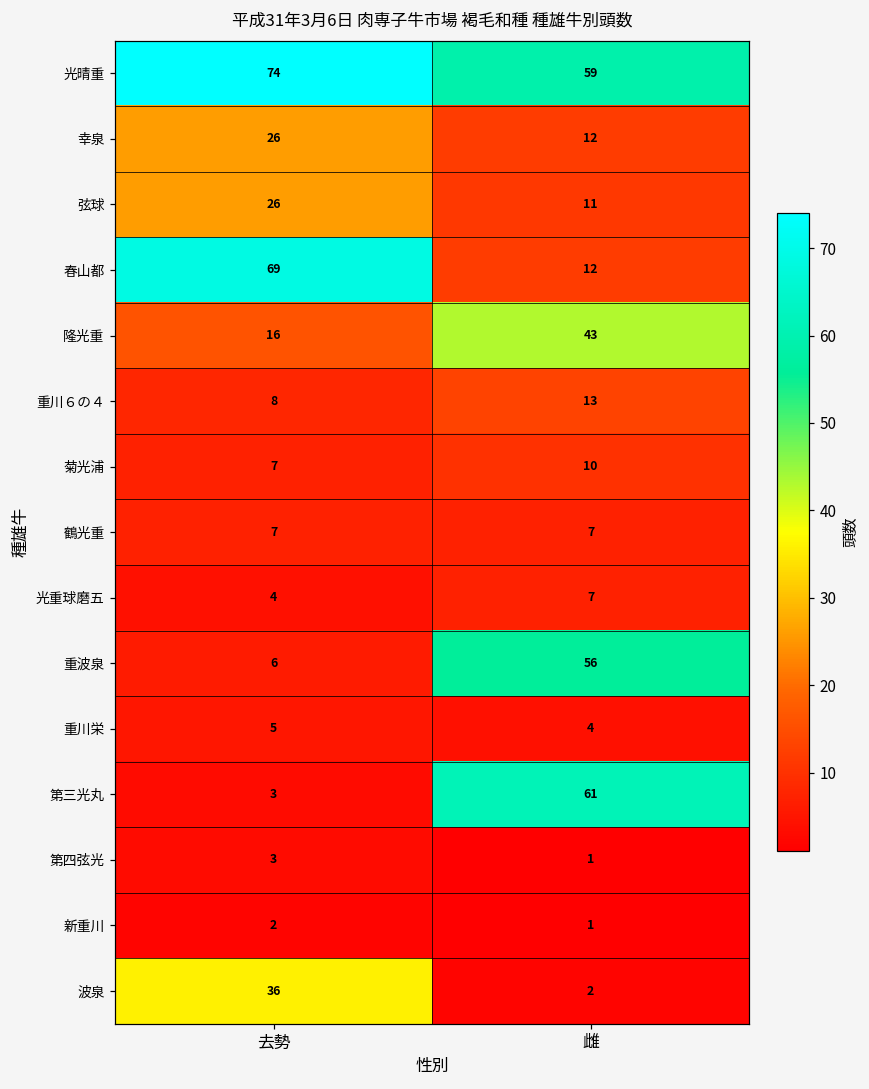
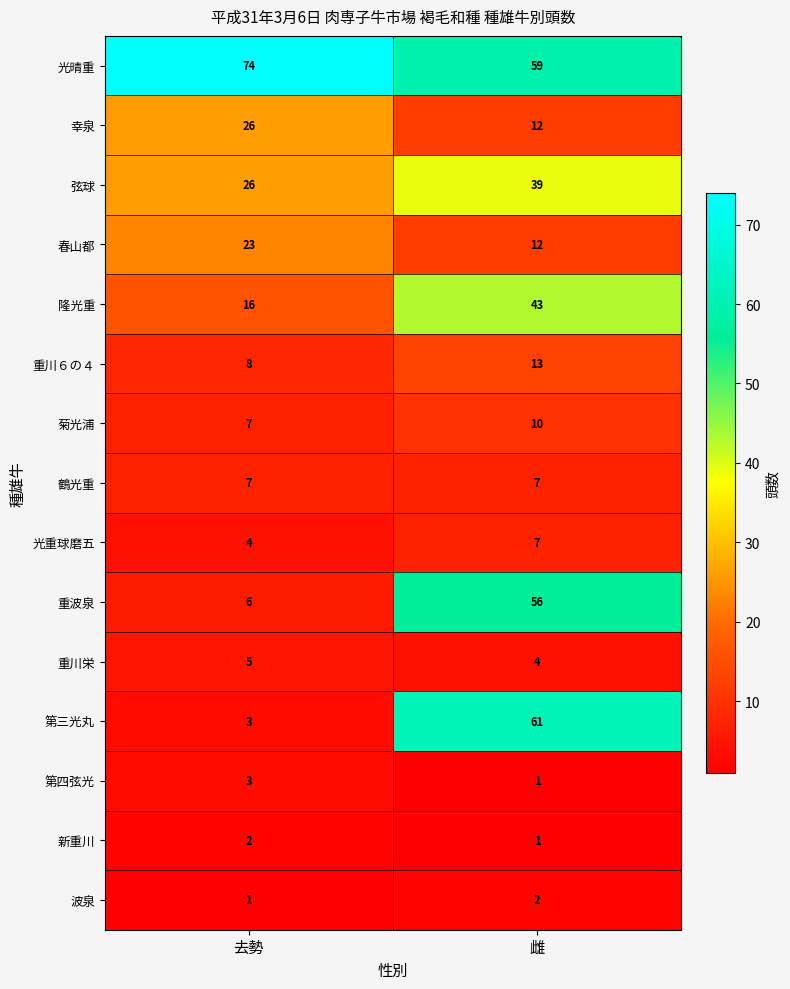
  {
    "光晴重": {
      "去勢": 74,
      "雌": 59
    },
    "幸泉": {
      "去勢": 26,
      "雌": 12
    },
    "弦球": {
      "去勢": 26,
-     "雌": 11
+     "雌": 39
    },
    "春山都": {
-     "去勢": 69,
+     "去勢": 23,
      "雌": 12
    },
    "隆光重": {
      "去勢": 16,
      "雌": 43
    },
    "重川６の４": {
      "去勢": 8,
      "雌": 13
    },
    "菊光浦": {
      "去勢": 7,
      "雌": 10
    },
    "鶴光重": {
      "去勢": 7,
      "雌": 7
    },
    "光重球磨五": {
      "去勢": 4,
      "雌": 7
    },
    "重波泉": {
      "去勢": 6,
      "雌": 56
    },
    "重川栄": {
      "去勢": 5,
      "雌": 4
    },
    "第三光丸": {
      "去勢": 3,
      "雌": 61
    },
    "第四弦光": {
      "去勢": 3,
      "雌": 1
    },
    "新重川": {
      "去勢": 2,
      "雌": 1
    },
    "波泉": {
-     "去勢": 36,
+     "去勢": 1,
      "雌": 2
    }
  }
